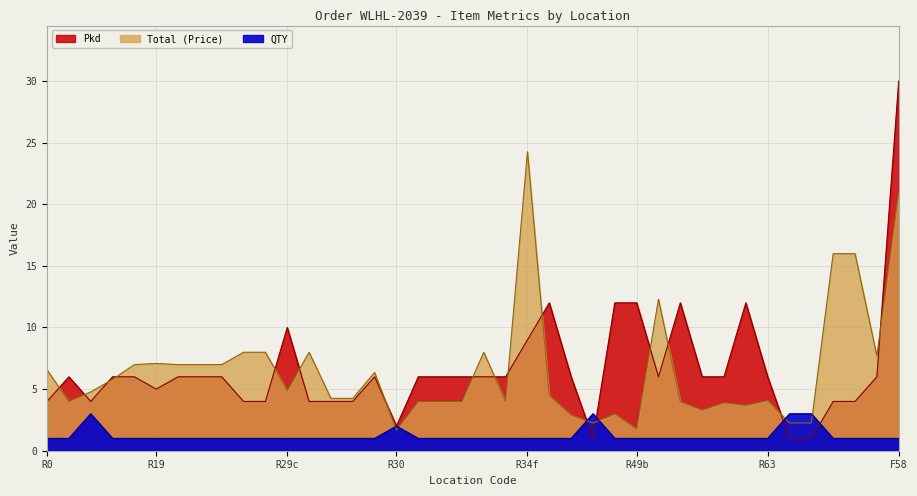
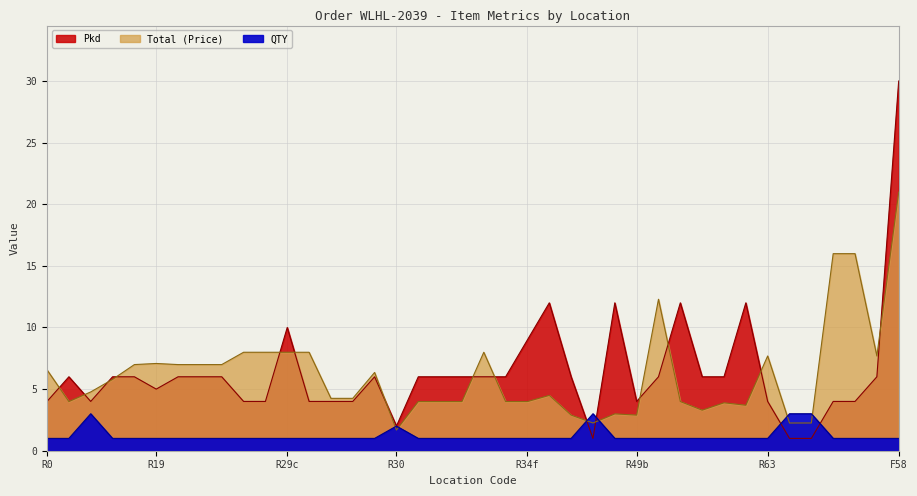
  {
    "Pkd": {
      "R0": 4,
      "R19": 5,
      "R29c": 10,
      "R34f": 9,
-     "R49b": 12,
-     "R63": 6,
+     "R49b": 4,
+     "R63": 4,
      "F58": 30
    },
    "Total (Price)": {
      "R0": 6.6,
      "R19": 7.1,
-     "R29c": 4.9,
+     "R29c": 8.0,
      "R30": 1.7,
-     "R34f": 24.3,
-     "R49b": 1.8,
-     "R63": 4.1,
+     "R34f": 4.0,
+     "R49b": 2.9,
+     "R63": 7.7,
      "F58": 21.0
    },
    "QTY": {
      "R0": 1.0,
      "R19": 1.0,
      "R29c": 1.0,
      "R34f": 1.0,
      "R49b": 1.0,
      "R63": 1.0,
      "F58": 1.0
    }
  }
